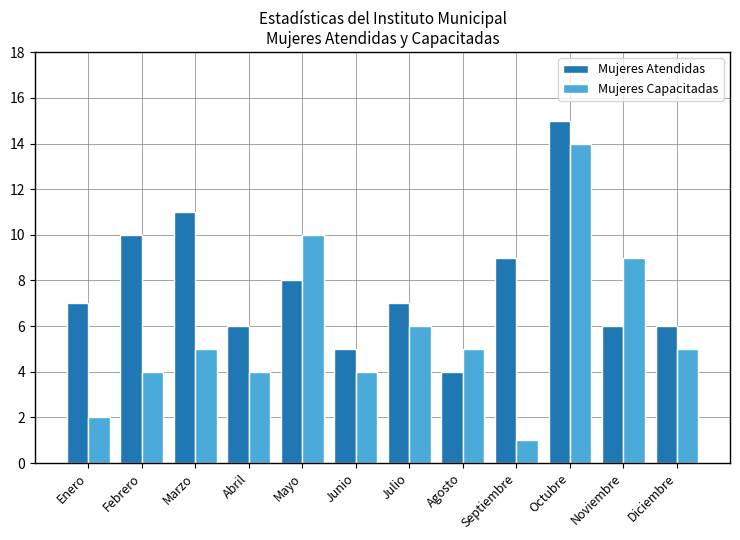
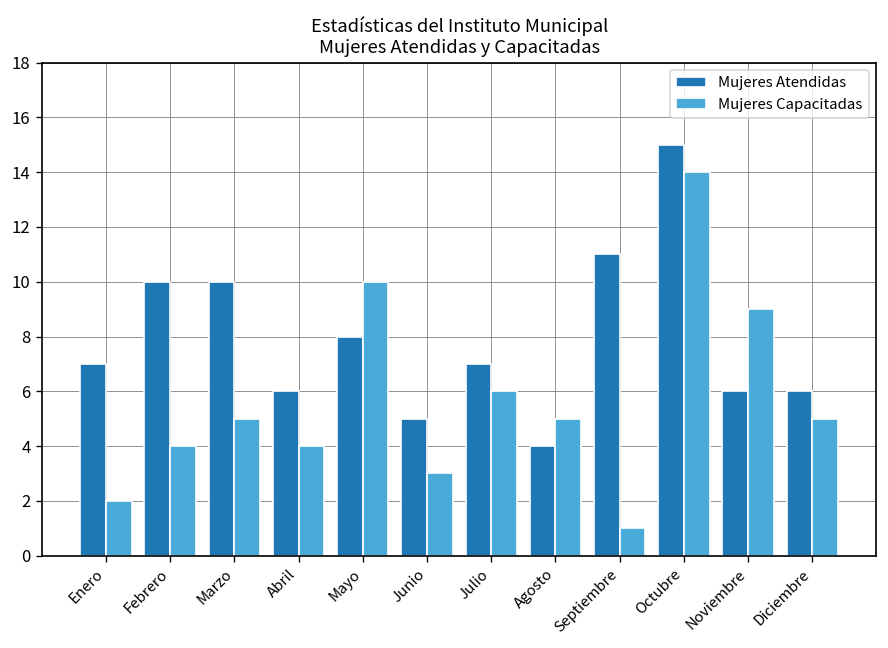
  {
    "Mujeres Atendidas": {
      "Enero": 7,
      "Febrero": 10,
-     "Marzo": 11,
+     "Marzo": 10,
      "Abril": 6,
      "Mayo": 8,
      "Junio": 5,
      "Julio": 7,
      "Agosto": 4,
-     "Septiembre": 9,
+     "Septiembre": 11,
      "Octubre": 15,
      "Noviembre": 6,
      "Diciembre": 6
    },
    "Mujeres Capacitadas": {
      "Enero": 2,
      "Febrero": 4,
      "Marzo": 5,
      "Abril": 4,
      "Mayo": 10,
-     "Junio": 4,
+     "Junio": 3,
      "Julio": 6,
      "Agosto": 5,
      "Septiembre": 1,
      "Octubre": 14,
      "Noviembre": 9,
      "Diciembre": 5
    }
  }
